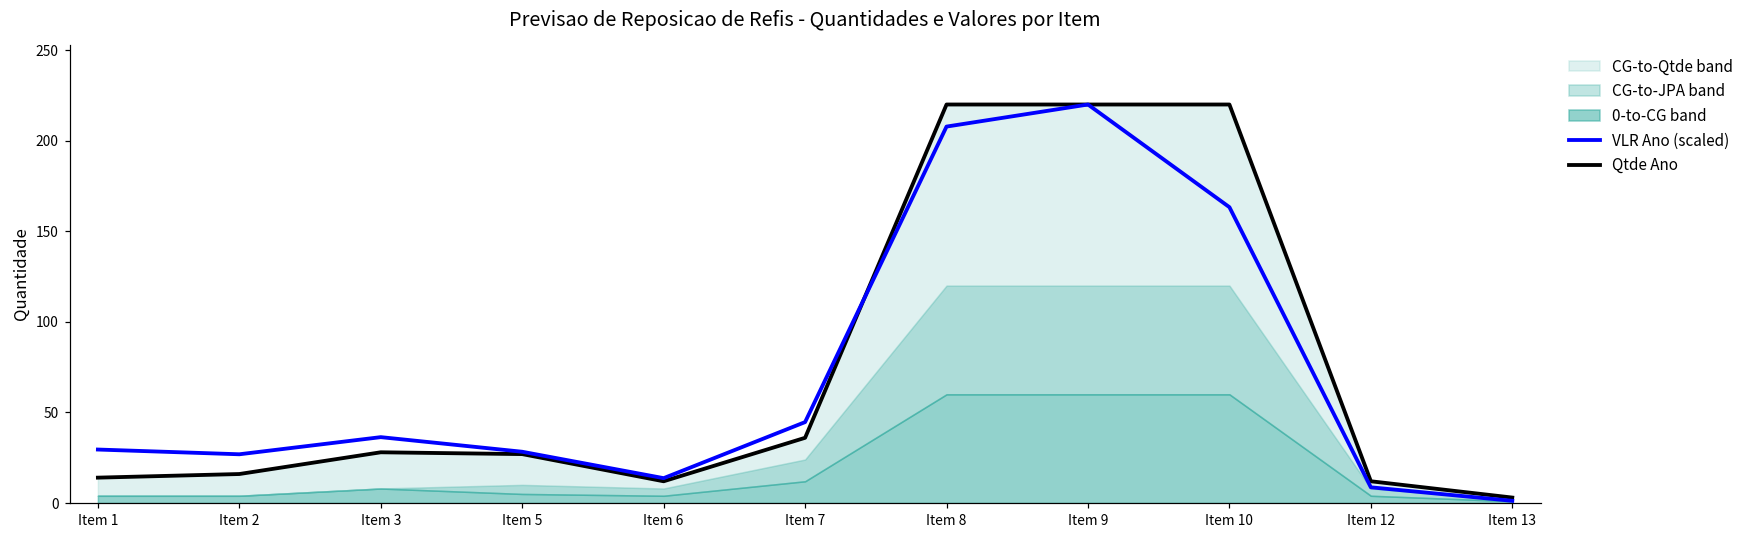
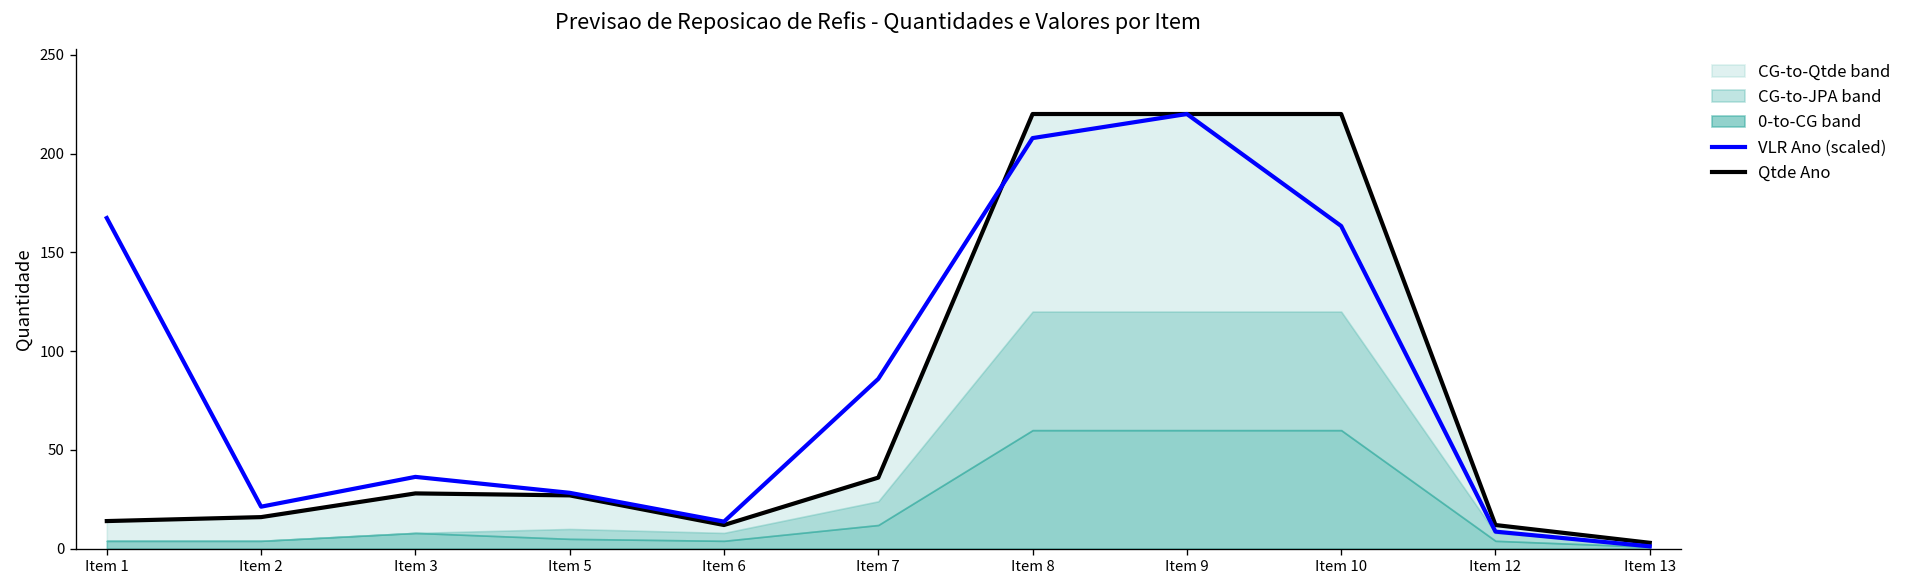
  {
    "VLR Ano (scaled)": {
-     "Item 1": 30,
-     "Item 2": 27,
+     "Item 1": 167,
+     "Item 2": 21,
      "Item 3": 36,
      "Item 6": 14,
-     "Item 7": 45,
+     "Item 7": 86,
      "Item 8": 208,
      "Item 10": 163
    }
  }
